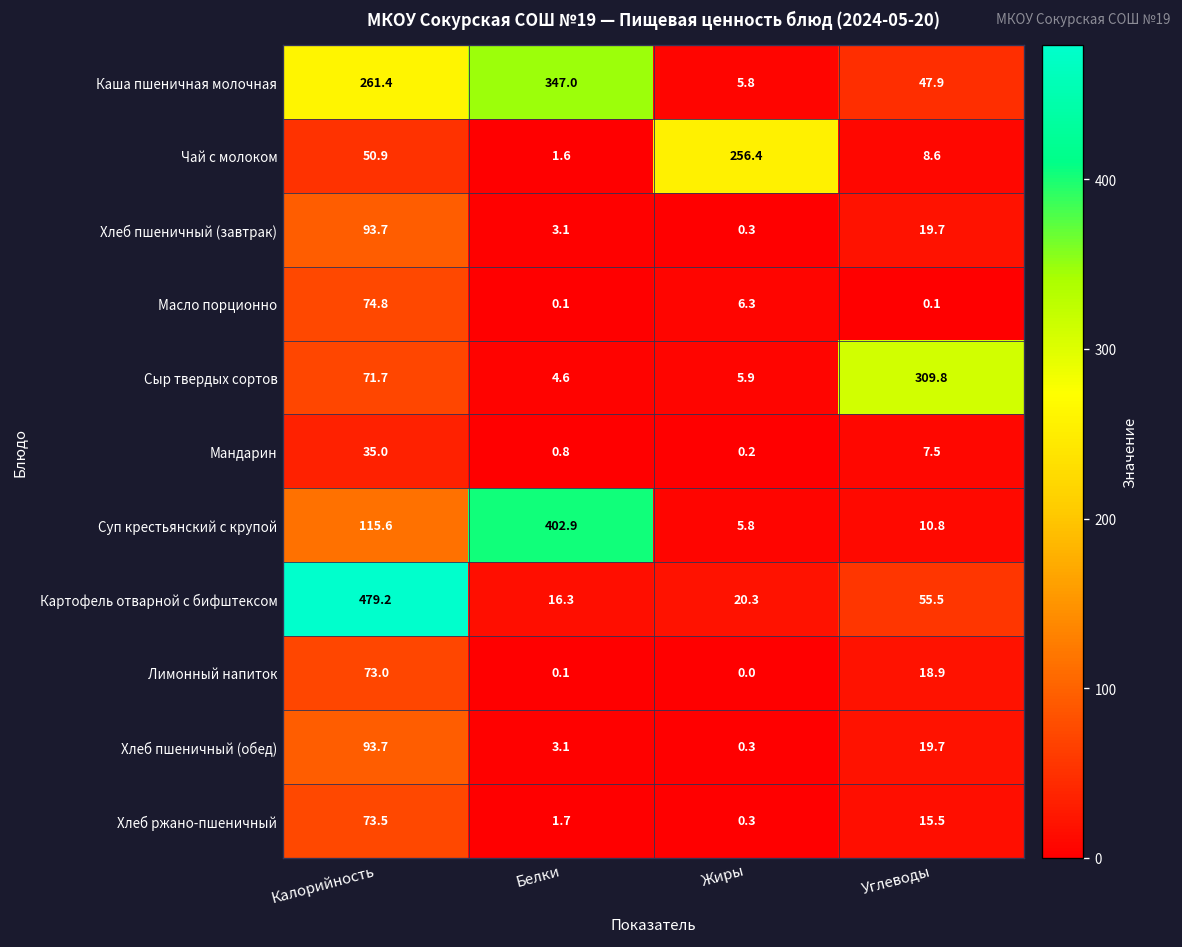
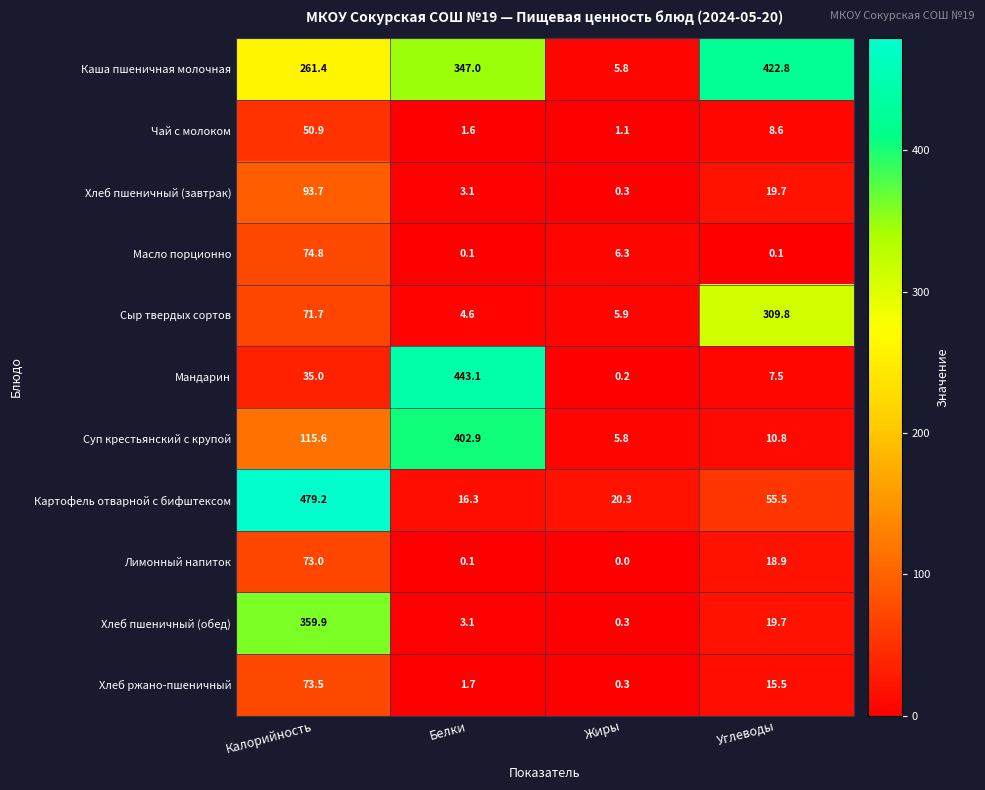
  {
    "Каша пшеничная молочная": {
      "Калорийность": 261.4,
      "Белки": 347.0,
      "Жиры": 5.8,
-     "Углеводы": 47.9
+     "Углеводы": 422.8
    },
    "Чай с молоком": {
      "Калорийность": 50.9,
      "Белки": 1.6,
-     "Жиры": 256.4,
+     "Жиры": 1.1,
      "Углеводы": 8.6
    },
    "Хлеб пшеничный (завтрак)": {
      "Калорийность": 93.7,
      "Белки": 3.1,
      "Жиры": 0.3,
      "Углеводы": 19.7
    },
    "Масло порционно": {
      "Калорийность": 74.8,
      "Белки": 0.1,
      "Жиры": 6.3,
      "Углеводы": 0.1
    },
    "Сыр твердых сортов": {
      "Калорийность": 71.7,
      "Белки": 4.6,
      "Жиры": 5.9,
      "Углеводы": 309.8
    },
    "Мандарин": {
      "Калорийность": 35.0,
-     "Белки": 0.8,
+     "Белки": 443.1,
      "Жиры": 0.2,
      "Углеводы": 7.5
    },
    "Суп крестьянский с крупой": {
      "Калорийность": 115.6,
      "Белки": 402.9,
      "Жиры": 5.8,
      "Углеводы": 10.8
    },
    "Картофель отварной с бифштексом": {
      "Калорийность": 479.2,
      "Белки": 16.3,
      "Жиры": 20.3,
      "Углеводы": 55.5
    },
    "Лимонный напиток": {
      "Калорийность": 73.0,
      "Белки": 0.1,
      "Жиры": 0.0,
      "Углеводы": 18.9
    },
    "Хлеб пшеничный (обед)": {
-     "Калорийность": 93.7,
+     "Калорийность": 359.9,
      "Белки": 3.1,
      "Жиры": 0.3,
      "Углеводы": 19.7
    },
    "Хлеб ржано-пшеничный": {
      "Калорийность": 73.5,
      "Белки": 1.7,
      "Жиры": 0.3,
      "Углеводы": 15.5
    }
  }
